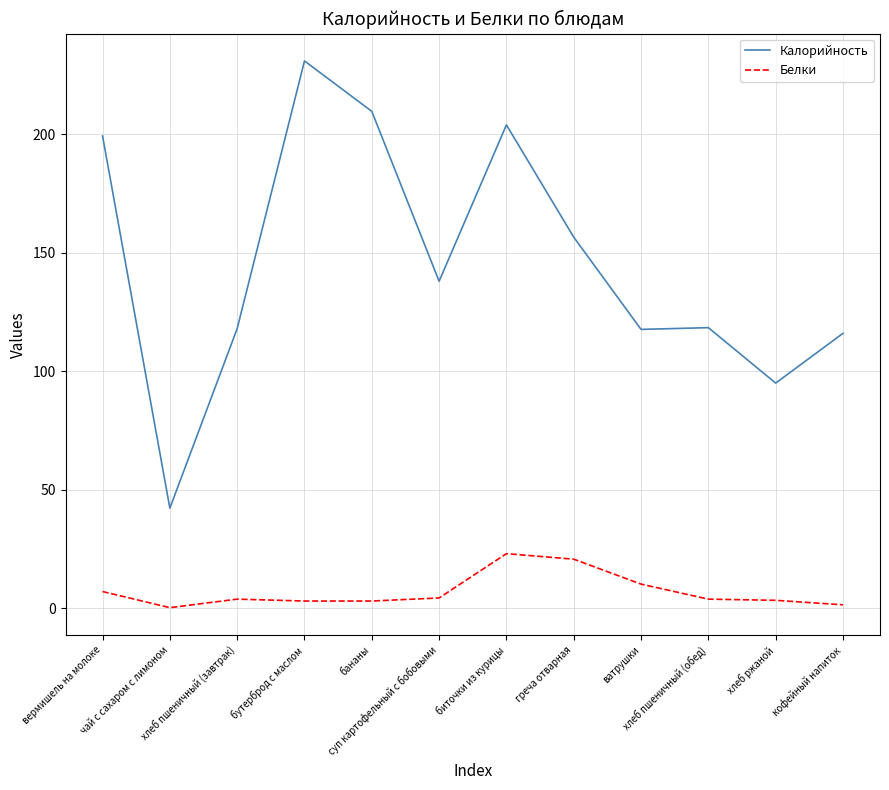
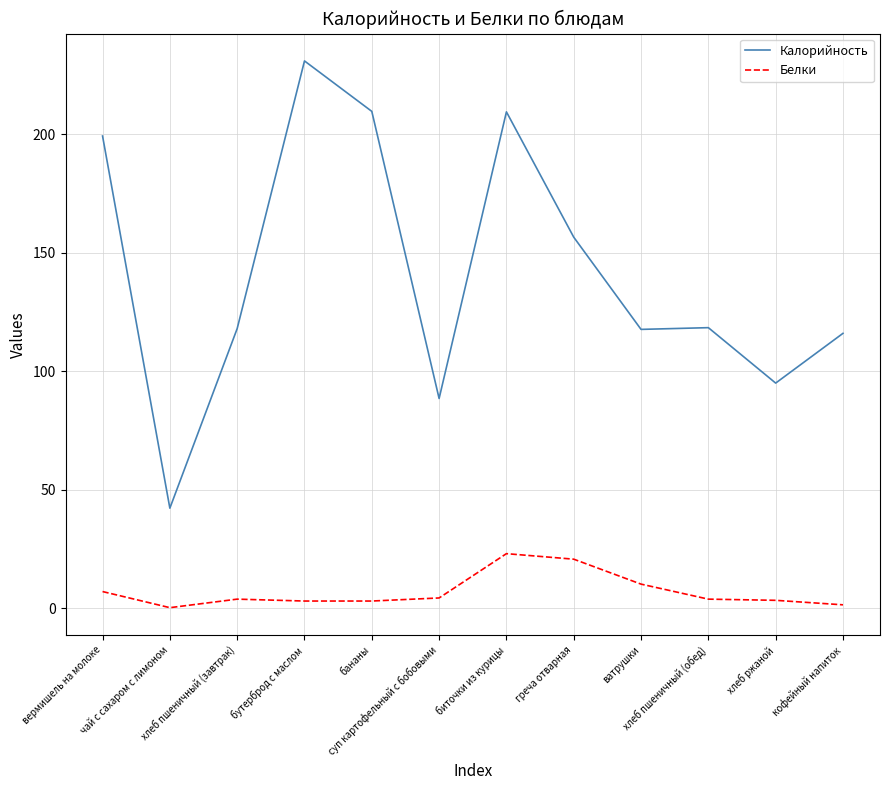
  {
    "Калорийность": {
      "вермишель на молоке": 199,
      "чай с сахаром с лимоном": 42,
      "хлеб пшеничный (завтрак)": 118,
      "бутерброд с маслом": 231,
      "бананы": 210,
-     "суп картофельный с бобовыми": 138,
-     "биточки из курицы": 204,
+     "суп картофельный с бобовыми": 89,
+     "биточки из курицы": 210,
      "греча отварная": 157,
      "ватрушки": 118,
      "хлеб пшеничный (обед)": 118,
      "хлеб ржаной": 95,
      "кофейный напиток": 116
    },
    "Белки": {
      "вермишель на молоке": 7,
      "чай с сахаром с лимоном": 0,
      "хлеб пшеничный (завтрак)": 4,
      "бутерброд с маслом": 3,
      "бананы": 3,
      "суп картофельный с бобовыми": 4,
      "биточки из курицы": 23,
      "греча отварная": 21,
      "ватрушки": 10,
      "хлеб пшеничный (обед)": 4,
      "хлеб ржаной": 3,
      "кофейный напиток": 1
    }
  }
